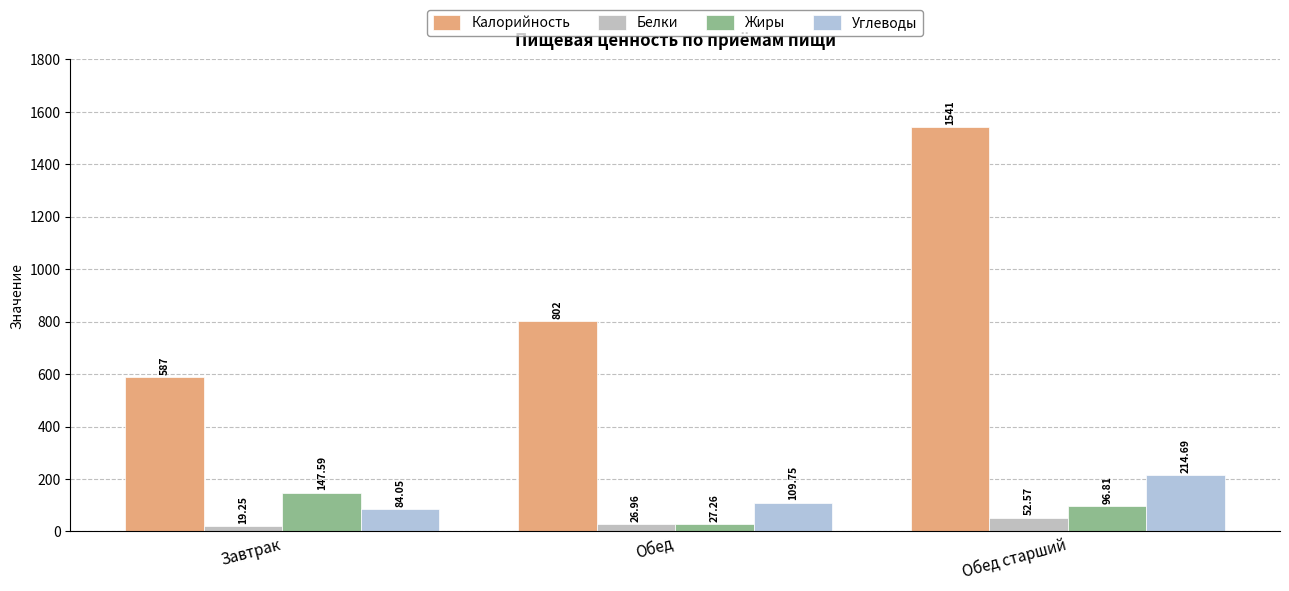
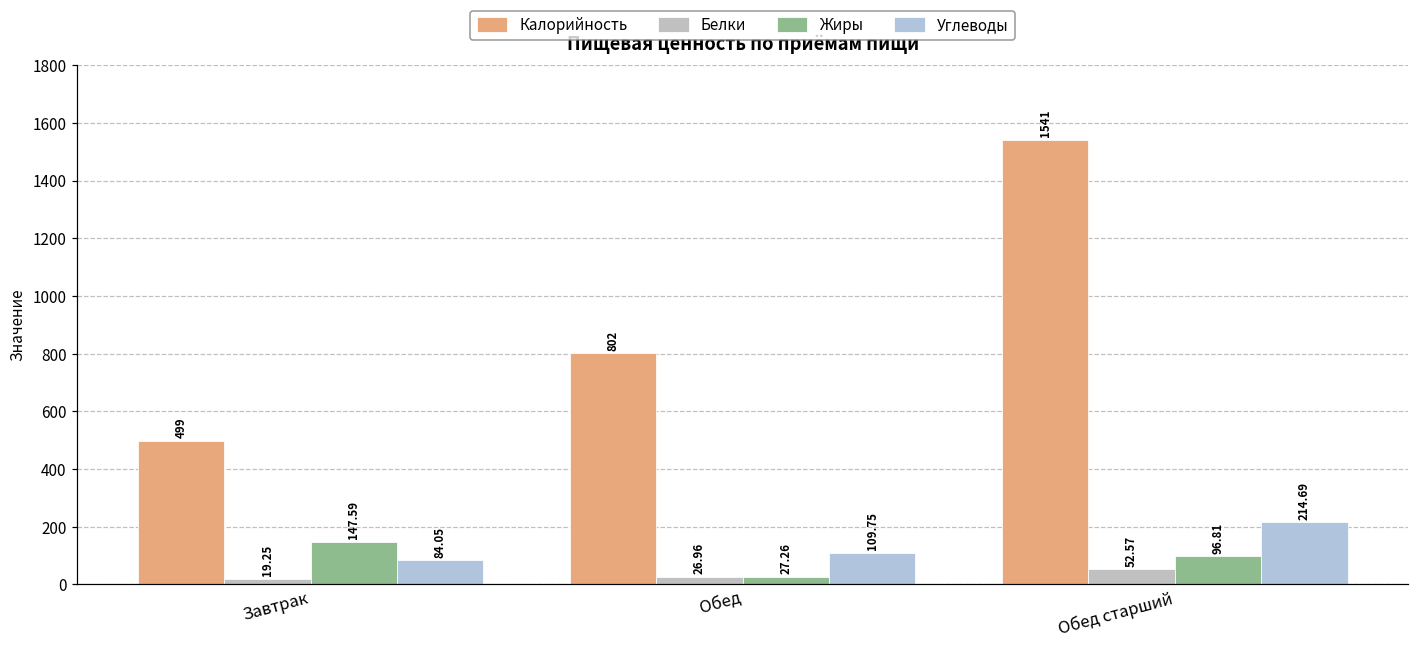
  {
    "Калорийность": {
-     "Завтрак": 587,
+     "Завтрак": 499,
      "Обед": 802,
      "Обед старший": 1541
    },
    "Жиры": {
      "Завтрак": 147.59,
      "Обед": 27.26,
      "Обед старший": 96.81
    }
  }
